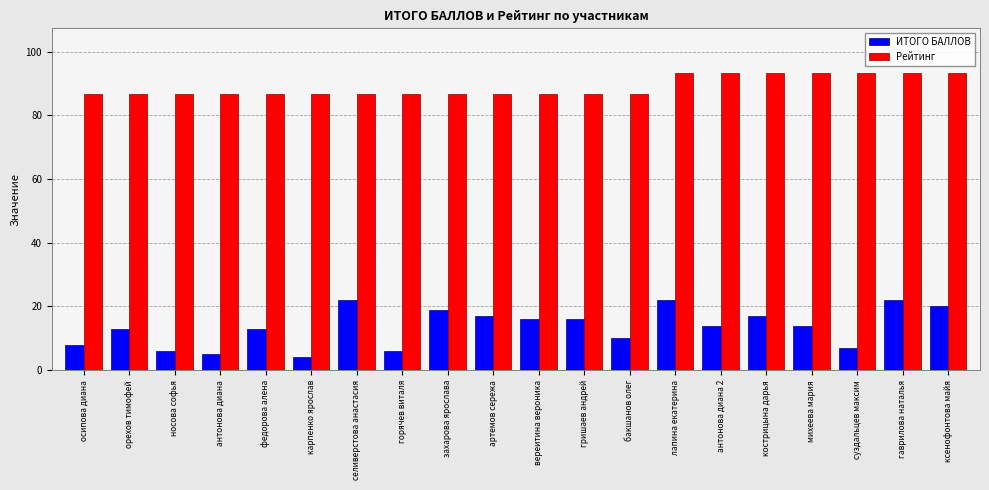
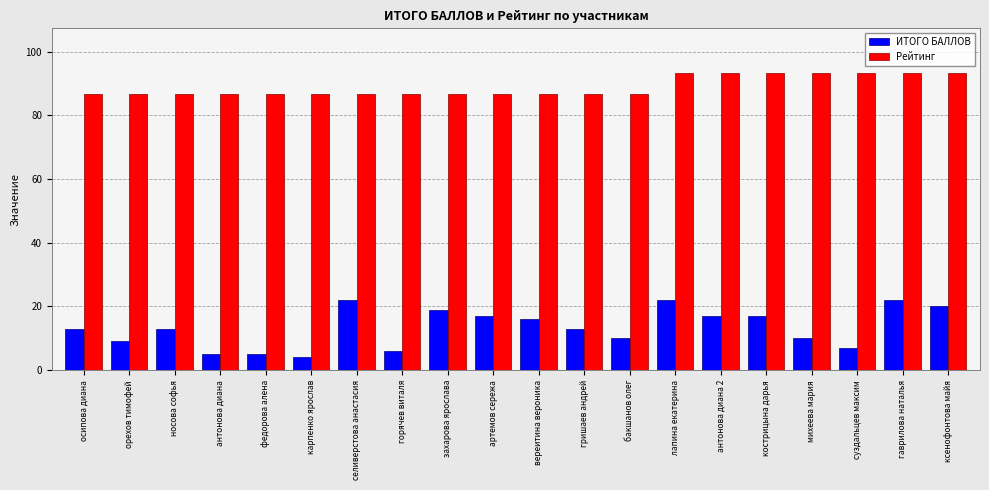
  {
    "ИТОГО БАЛЛОВ": {
-     "осипова диана": 8,
-     "орехов тимофей": 13,
-     "носова софья": 6,
+     "осипова диана": 13,
+     "орехов тимофей": 9,
+     "носова софья": 13,
      "антонова диана": 5,
-     "федорова алена": 13,
+     "федорова алена": 5,
      "карпенко ярослав": 4,
      "селиверстова анастасия": 22,
      "горячев виталя": 6,
      "захарова ярослава": 19,
      "артемов сережа": 17,
      "вереитина вероника": 16,
-     "гришаев андрей": 16,
+     "гришаев андрей": 13,
      "бакшанов олег": 10,
      "лапина екатерина": 22,
-     "антонова диана 2": 14,
+     "антонова диана 2": 17,
      "кострицына дарья": 17,
-     "михеева мария": 14,
+     "михеева мария": 10,
      "суздальцев максим": 7,
      "гаврилова наталья": 22,
      "ксенофонтова майя": 20
    },
    "Рейтинг": {
      "осипова диана": 87,
      "орехов тимофей": 87,
      "носова софья": 87,
      "антонова диана": 87,
      "федорова алена": 87,
      "карпенко ярослав": 87,
      "селиверстова анастасия": 87,
      "горячев виталя": 87,
      "захарова ярослава": 87,
      "артемов сережа": 87,
      "вереитина вероника": 87,
      "гришаев андрей": 87,
      "бакшанов олег": 87,
      "лапина екатерина": 93,
      "антонова диана 2": 93,
      "кострицына дарья": 93,
      "михеева мария": 93,
      "суздальцев максим": 93,
      "гаврилова наталья": 93,
      "ксенофонтова майя": 93
    }
  }
